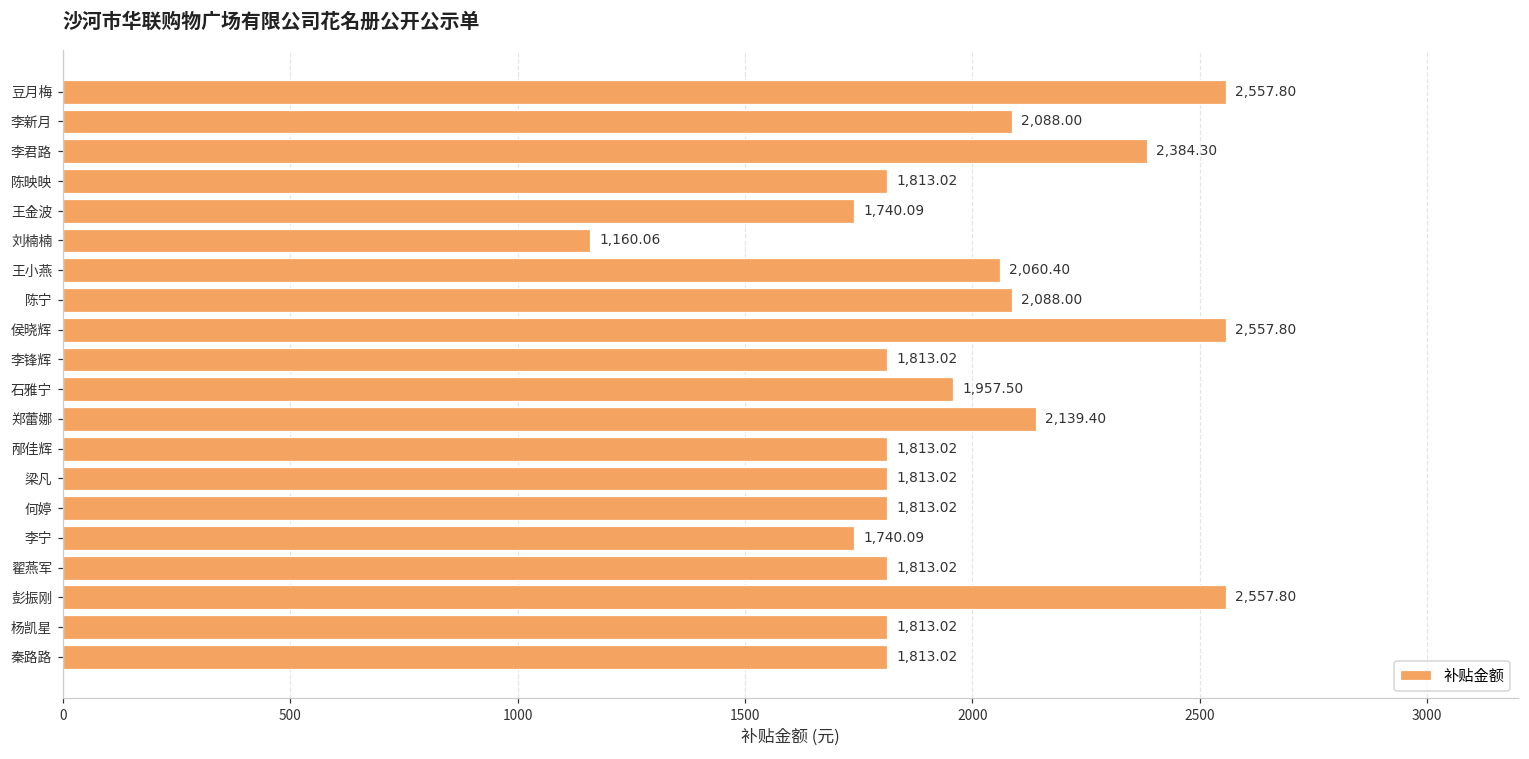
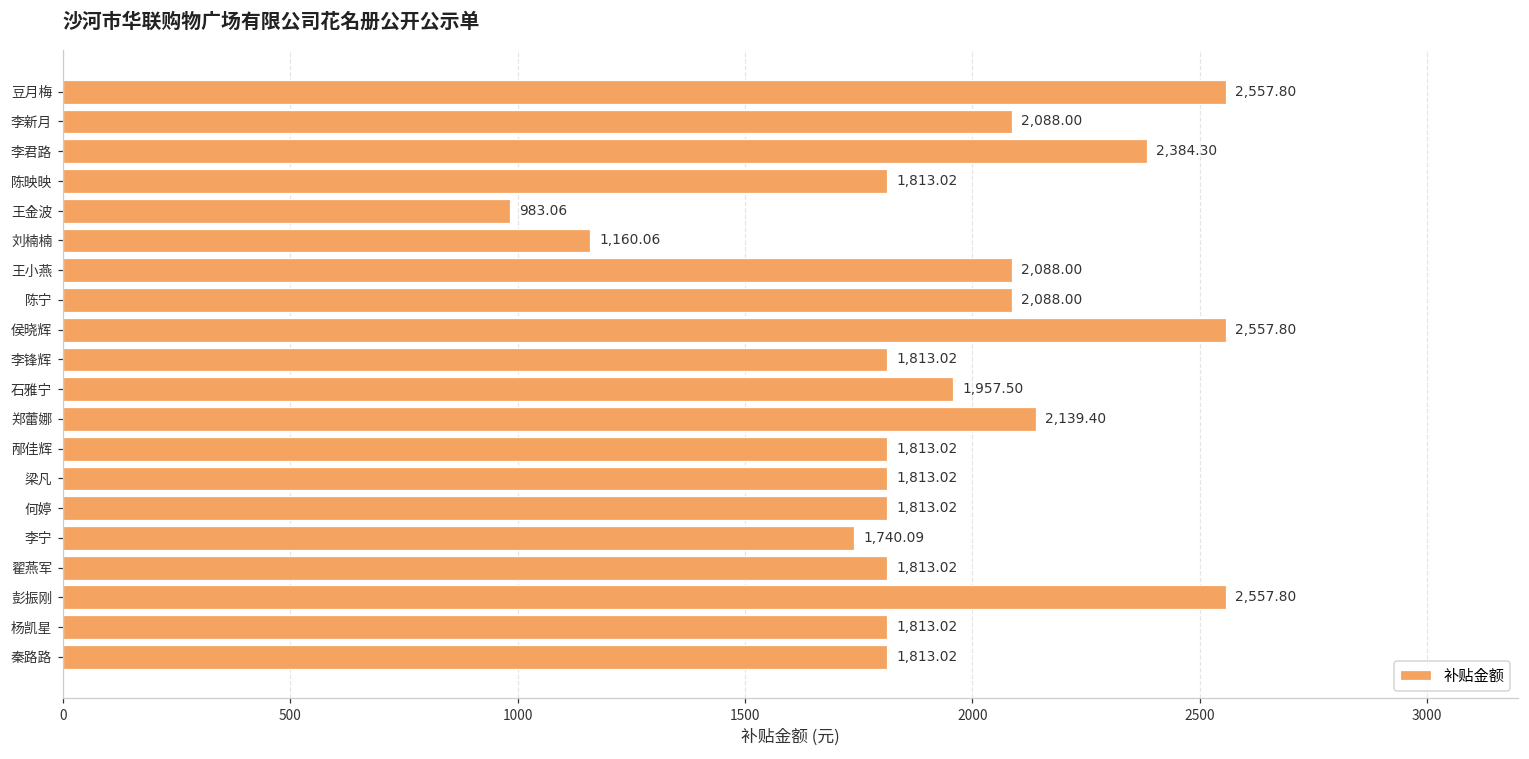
  {
    "豆月梅": "2,557.80",
    "李新月": "2,088.00",
    "李君路": "2,384.30",
    "陈映映": "1,813.02",
-   "王金波": "1,740.09",
+   "王金波": "983.06",
    "刘楠楠": "1,160.06",
-   "王小燕": "2,060.40",
+   "王小燕": "2,088.00",
    "陈宁": "2,088.00",
    "侯晓辉": "2,557.80",
    "李锋辉": "1,813.02",
    "石雅宁": "1,957.50",
    "郑蕾娜": "2,139.40",
    "邴佳辉": "1,813.02",
    "梁凡": "1,813.02",
    "何婷": "1,813.02",
    "李宁": "1,740.09",
    "翟燕军": "1,813.02",
    "彭振刚": "2,557.80",
    "杨凯星": "1,813.02",
    "秦路路": "1,813.02"
  }
